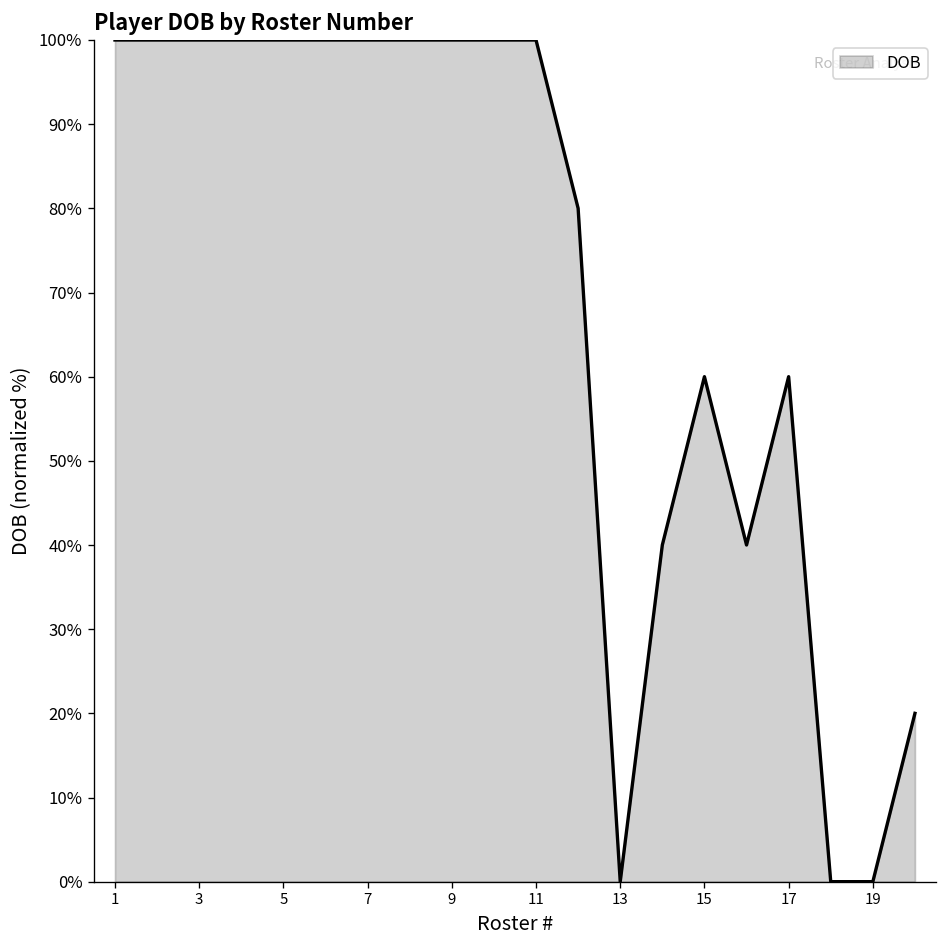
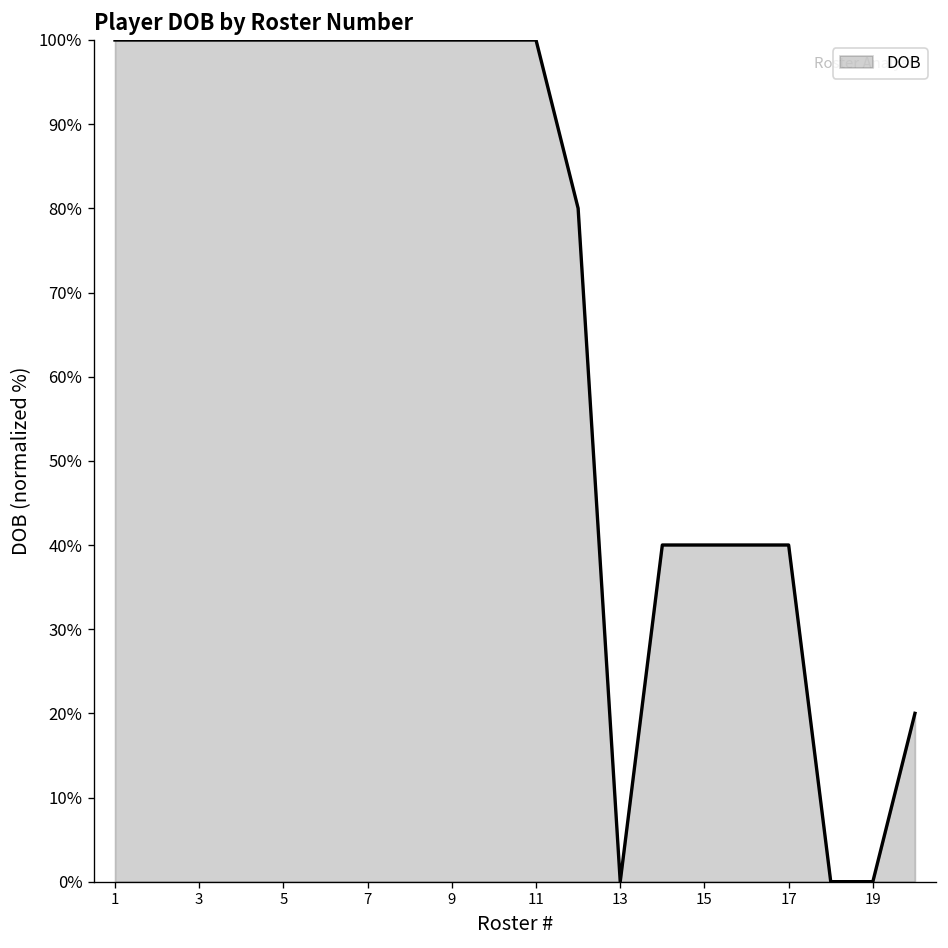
  {
    "1": "100%",
    "3": "100%",
    "5": "100%",
    "7": "100%",
    "9": "100%",
    "11": "100%",
    "13": "0%",
-   "15": "60%",
-   "17": "60%",
+   "15": "40%",
+   "17": "40%",
    "19": "0%"
  }
